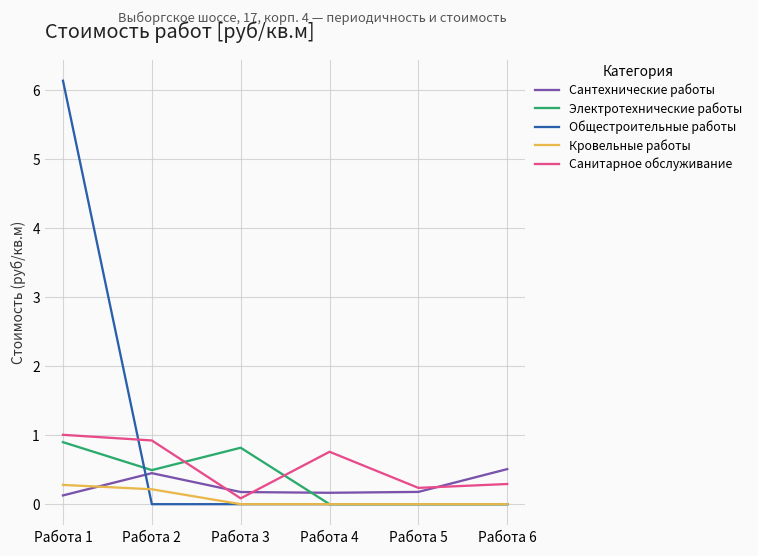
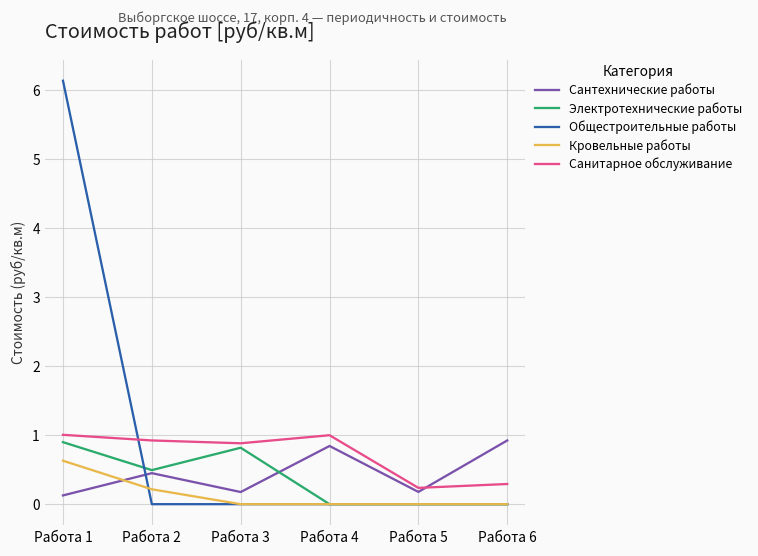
  {
    "Сантехнические работы": {
      "Работа 1": 0.1,
      "Работа 2": 0.4,
      "Работа 3": 0.2,
-     "Работа 4": 0.2,
+     "Работа 4": 0.8,
      "Работа 5": 0.2,
-     "Работа 6": 0.5
+     "Работа 6": 0.9
    },
    "Электротехнические работы": {
      "Работа 1": 0.9,
      "Работа 2": 0.5,
      "Работа 3": 0.8
    },
    "Общестроительные работы": {
      "Работа 1": 6.1,
      "Работа 2": 0.0
    },
    "Кровельные работы": {
-     "Работа 1": 0.3,
+     "Работа 1": 0.6,
      "Работа 2": 0.2
    },
    "Санитарное обслуживание": {
      "Работа 1": 1.0,
      "Работа 2": 0.9,
-     "Работа 3": 0.1,
-     "Работа 4": 0.8,
+     "Работа 3": 0.9,
+     "Работа 4": 1.0,
      "Работа 5": 0.2,
      "Работа 6": 0.3
    }
  }
